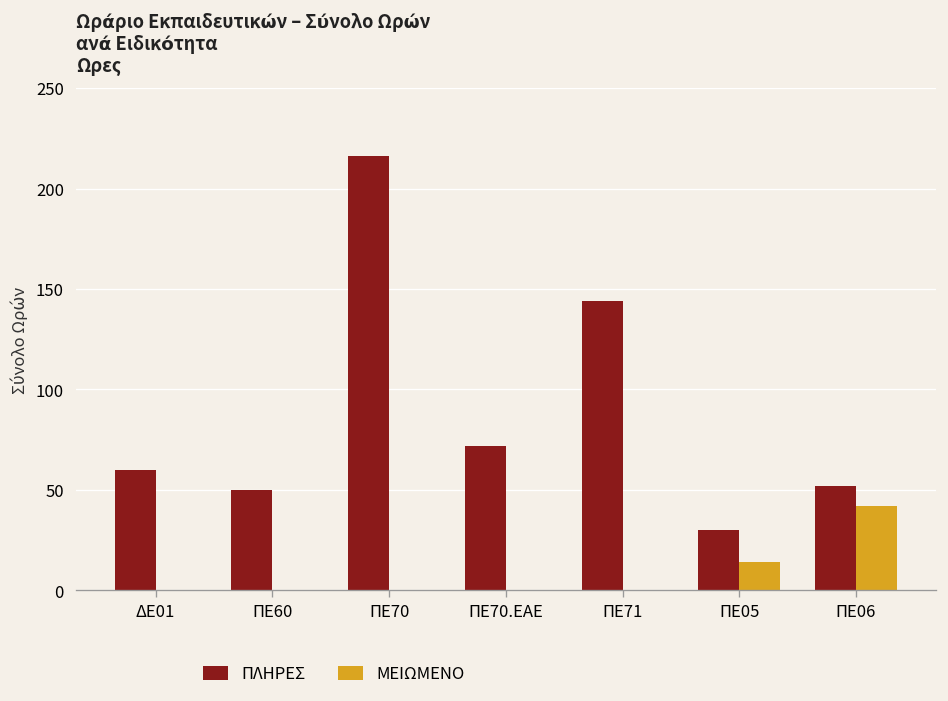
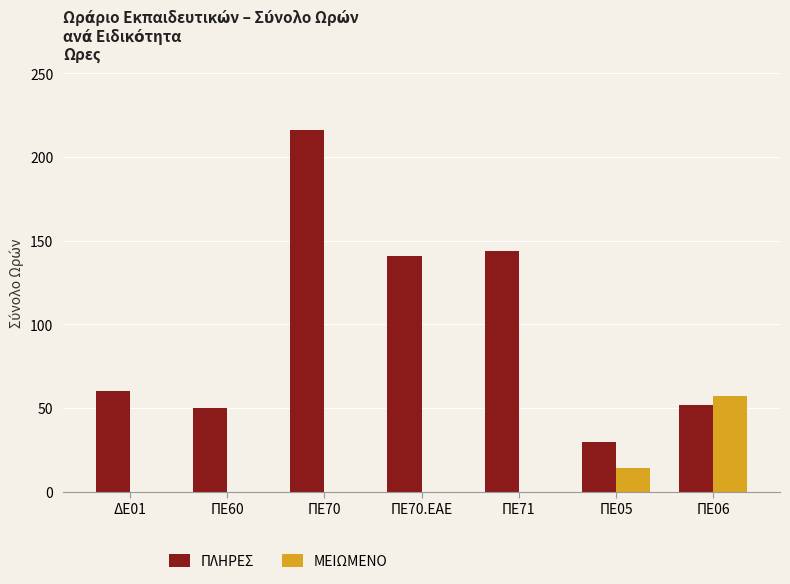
  {
    "ΠΛΗΡΕΣ": {
      "ΔΕ01": 60,
      "ΠΕ60": 50,
      "ΠΕ70": 216,
-     "ΠΕ70.ΕΑΕ": 72,
+     "ΠΕ70.ΕΑΕ": 141,
      "ΠΕ71": 144,
      "ΠΕ05": 30,
      "ΠΕ06": 52
    },
    "ΜΕΙΩΜΕΝΟ": {
      "ΔΕ01": 0,
      "ΠΕ60": 0,
      "ΠΕ70": 0,
      "ΠΕ70.ΕΑΕ": 0,
      "ΠΕ71": 0,
      "ΠΕ05": 14,
-     "ΠΕ06": 42
+     "ΠΕ06": 57
    }
  }
